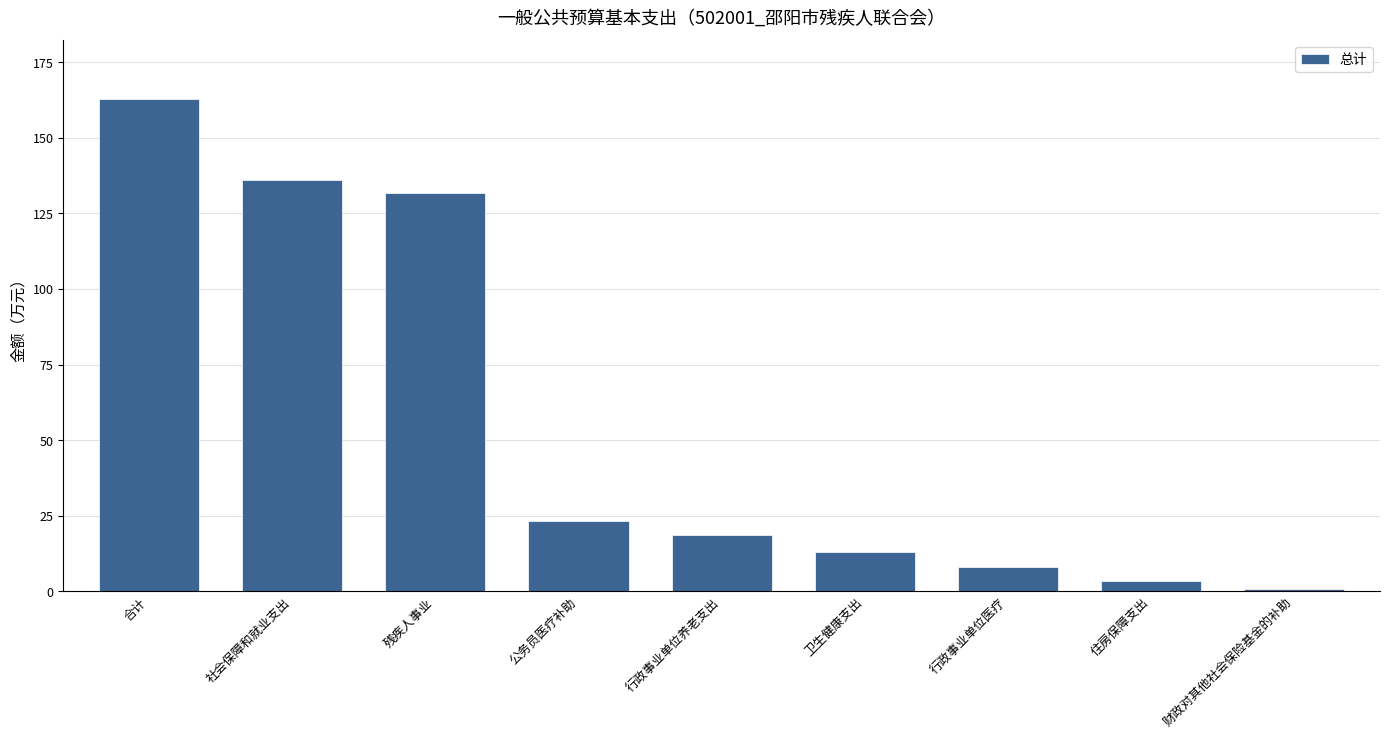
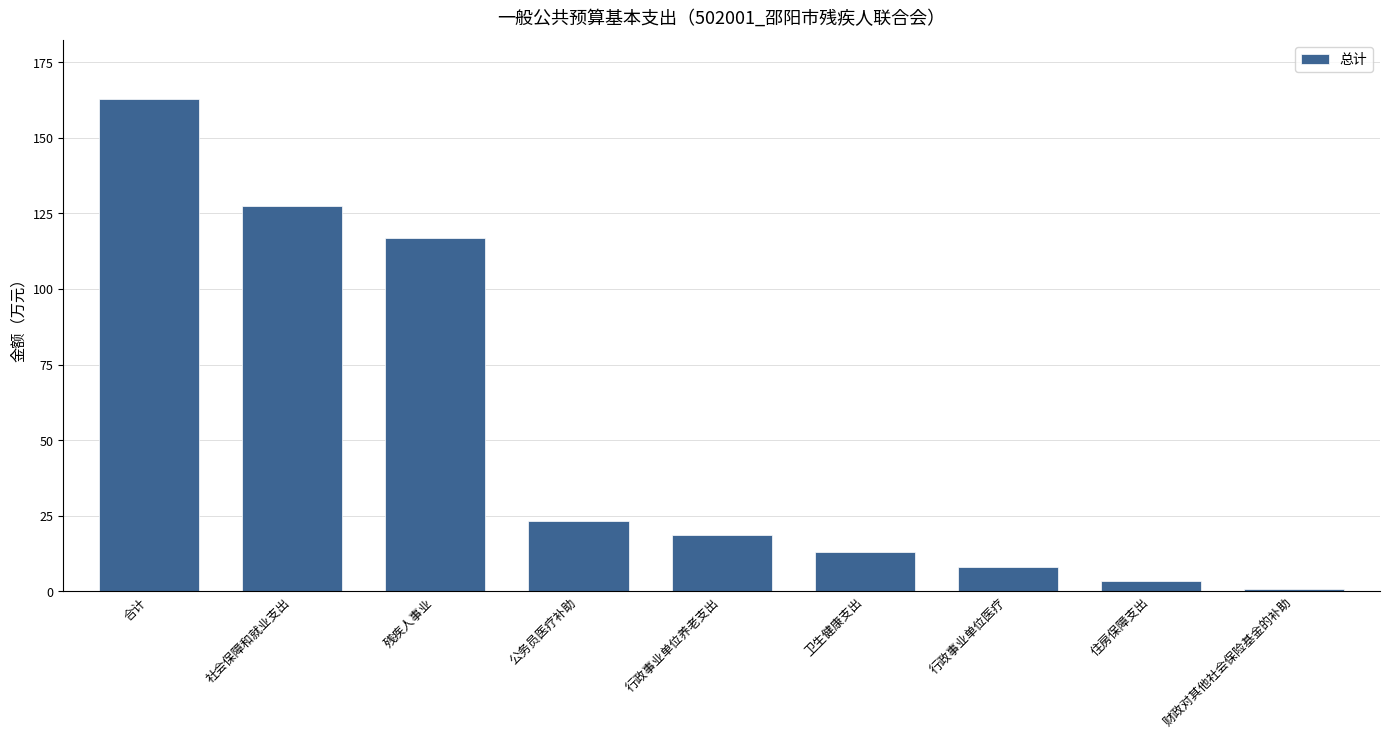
  {
    "合计": 163,
-   "社会保障和就业支出": 136,
-   "残疾人事业": 132,
+   "社会保障和就业支出": 128,
+   "残疾人事业": 117,
    "公务员医疗补助": 23,
    "行政事业单位养老支出": 19,
    "卫生健康支出": 13,
    "行政事业单位医疗": 8,
    "住房保障支出": 3
  }
